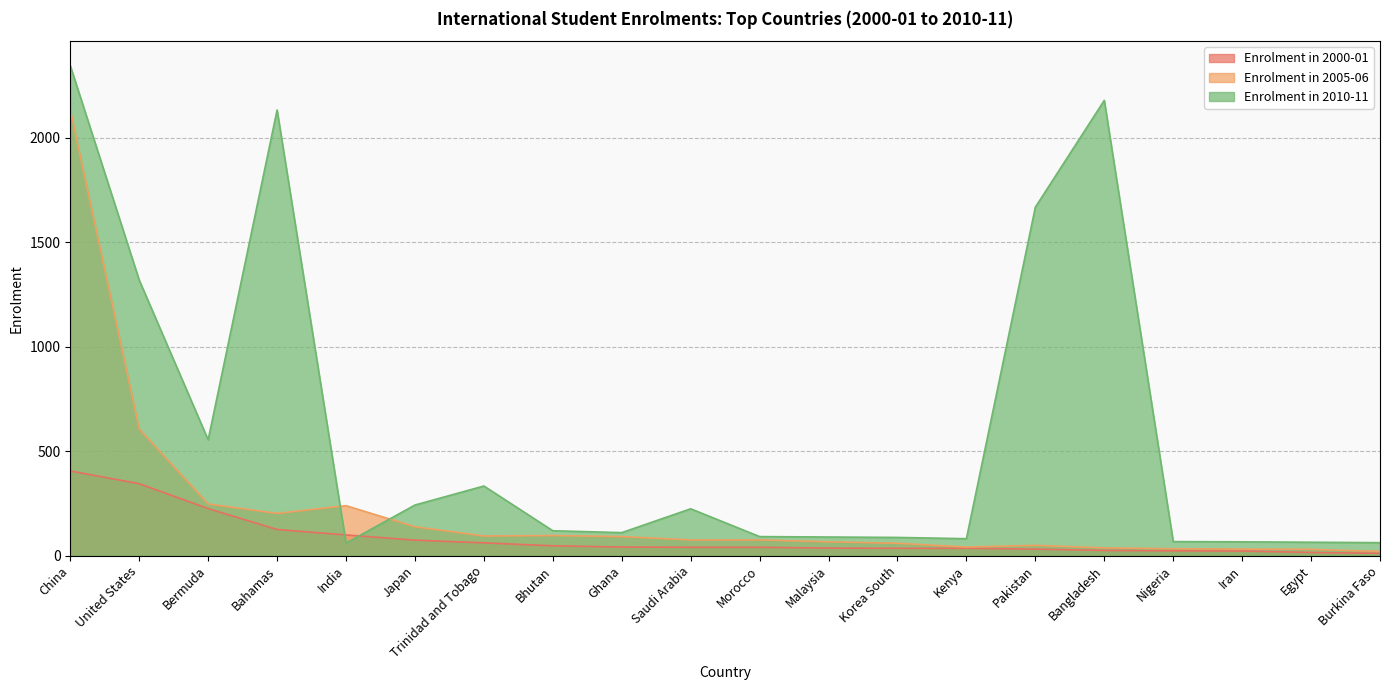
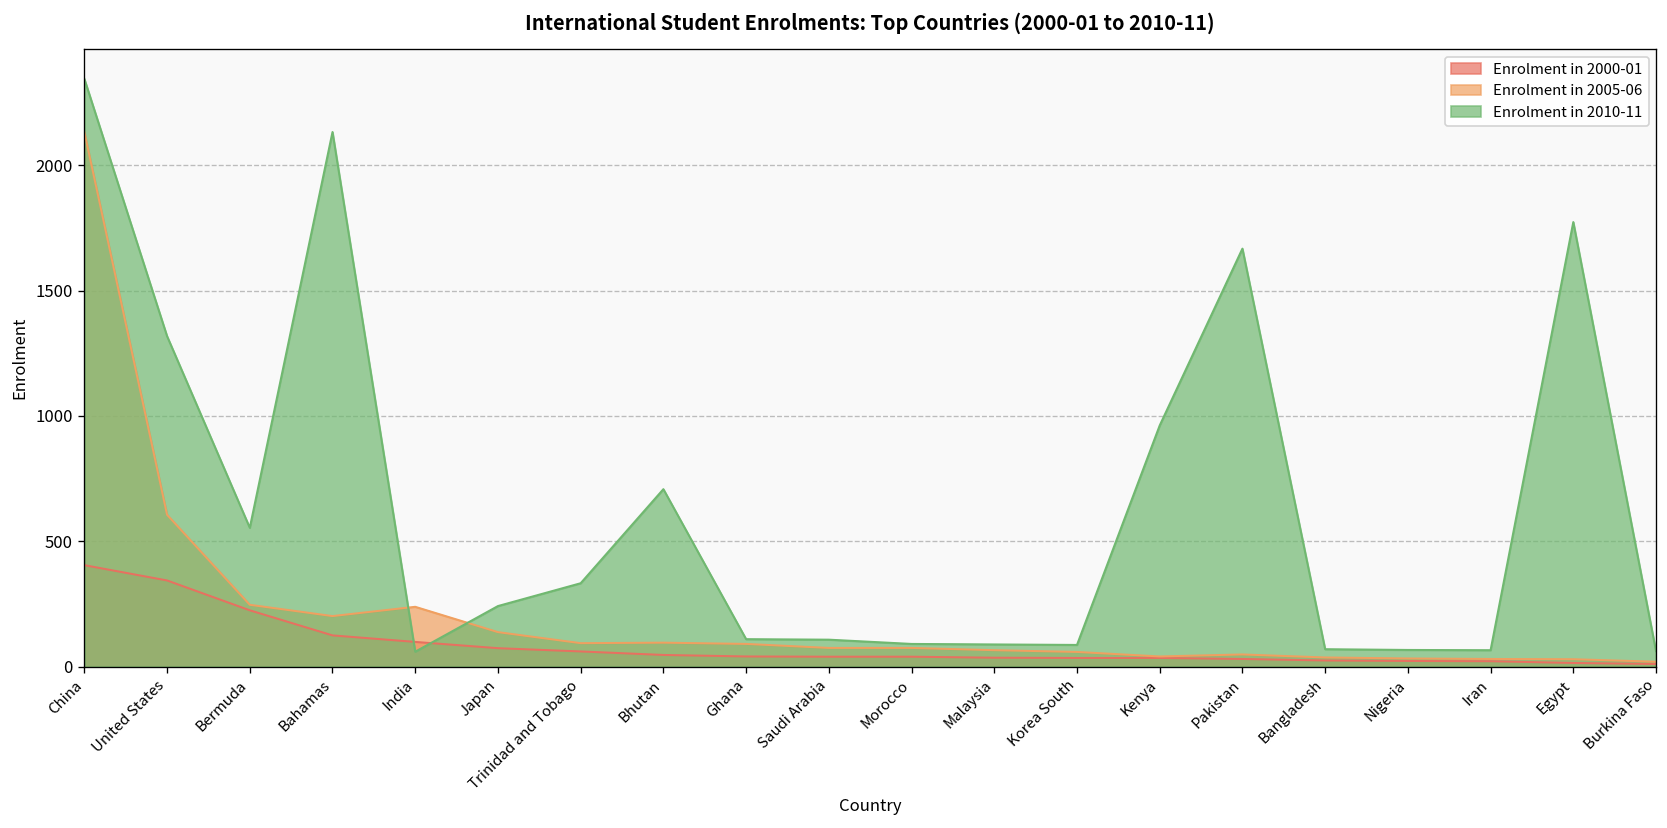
  {
    "Enrolment in 2010-11": {
      "China": 2340,
      "United States": 1320,
      "Bermuda": 550,
      "Bahamas": 2130,
      "India": 60,
      "Japan": 240,
      "Trinidad and Tobago": 330,
-     "Bhutan": 120,
+     "Bhutan": 710,
      "Ghana": 110,
-     "Saudi Arabia": 220,
+     "Saudi Arabia": 110,
      "Morocco": 90,
      "Malaysia": 90,
      "Korea South": 90,
-     "Kenya": 80,
+     "Kenya": 960,
      "Pakistan": 1670,
-     "Bangladesh": 2180,
+     "Bangladesh": 70,
      "Nigeria": 70,
      "Iran": 70,
-     "Egypt": 60,
+     "Egypt": 1770,
      "Burkina Faso": 60
    }
  }
